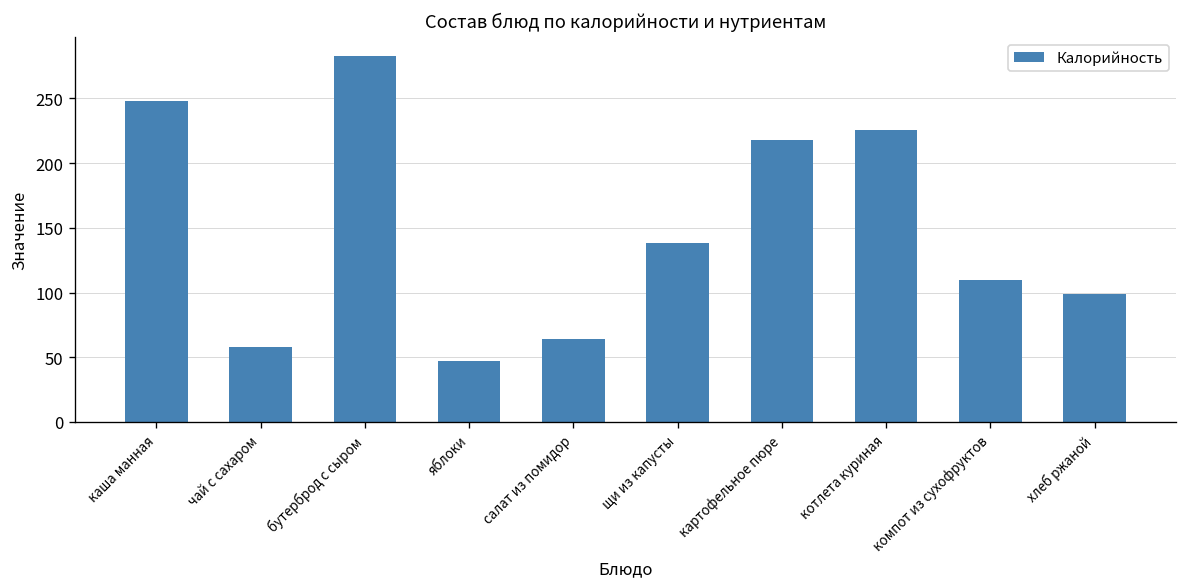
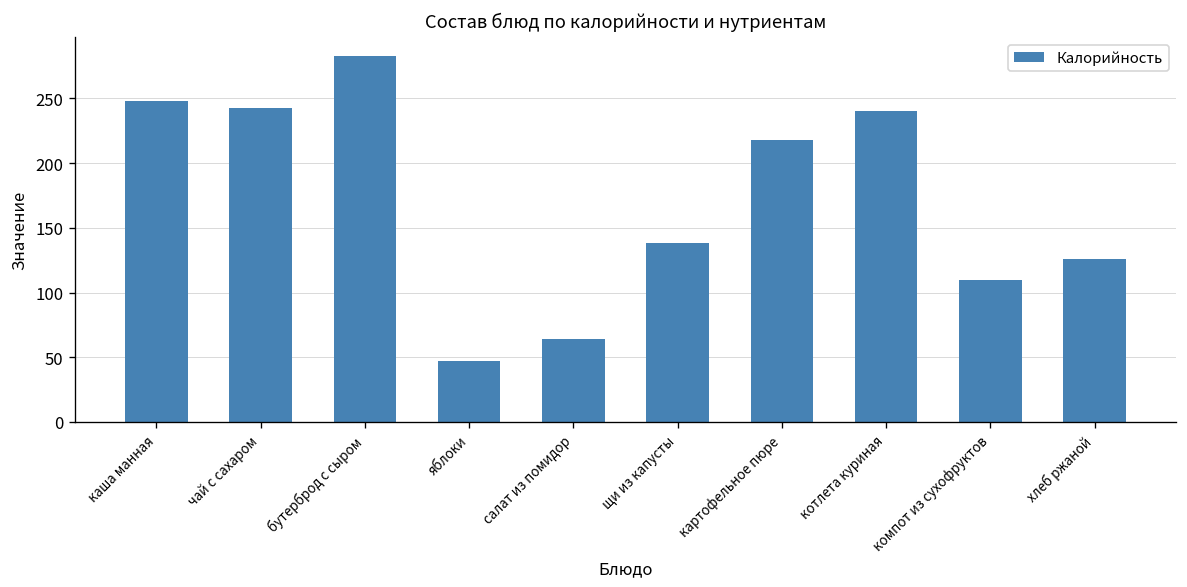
  {
    "каша манная": 248,
-   "чай с сахаром": 58,
+   "чай с сахаром": 243,
    "бутерброд с сыром": 283,
    "яблоки": 47,
    "салат из помидор": 64,
    "щи из капусты": 138,
    "картофельное пюре": 218,
-   "котлета куриная": 226,
+   "котлета куриная": 240,
    "компот из сухофруктов": 110,
-   "хлеб ржаной": 99
+   "хлеб ржаной": 126
  }
